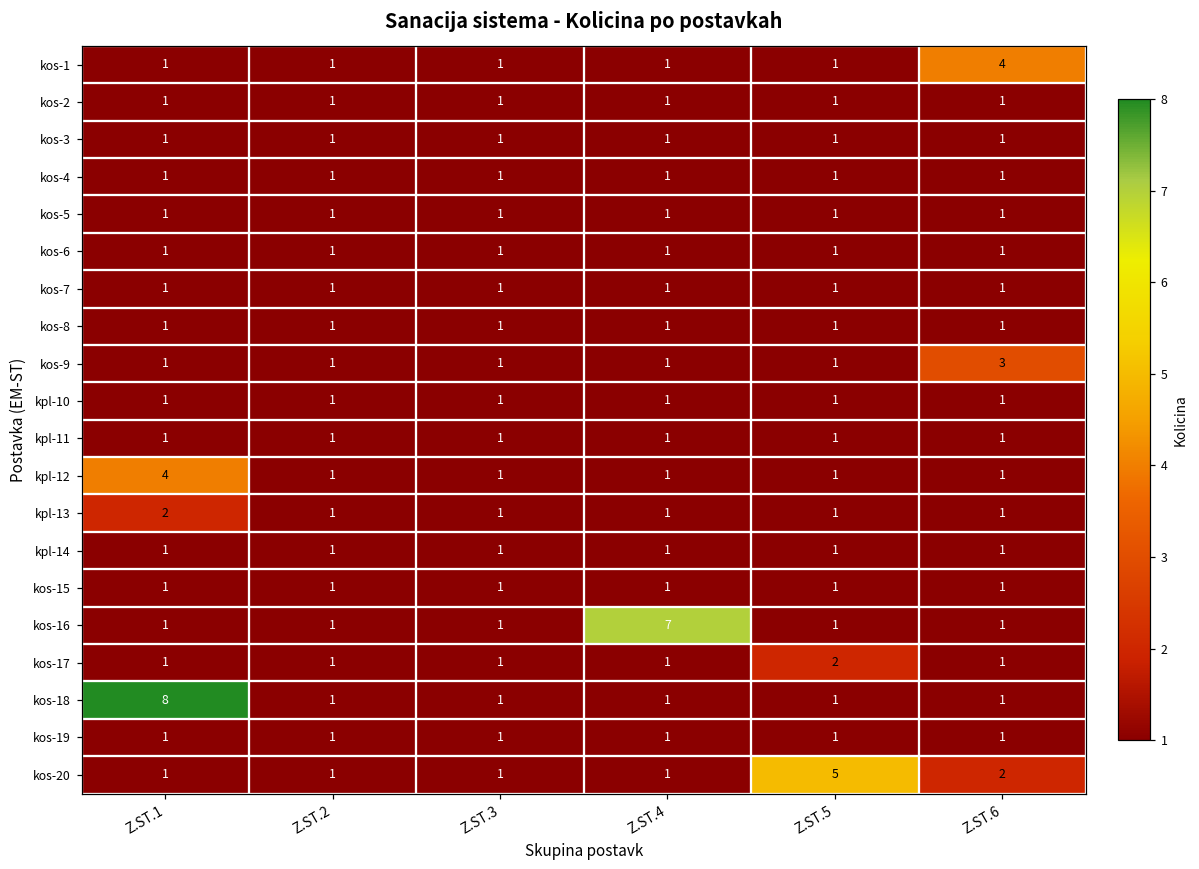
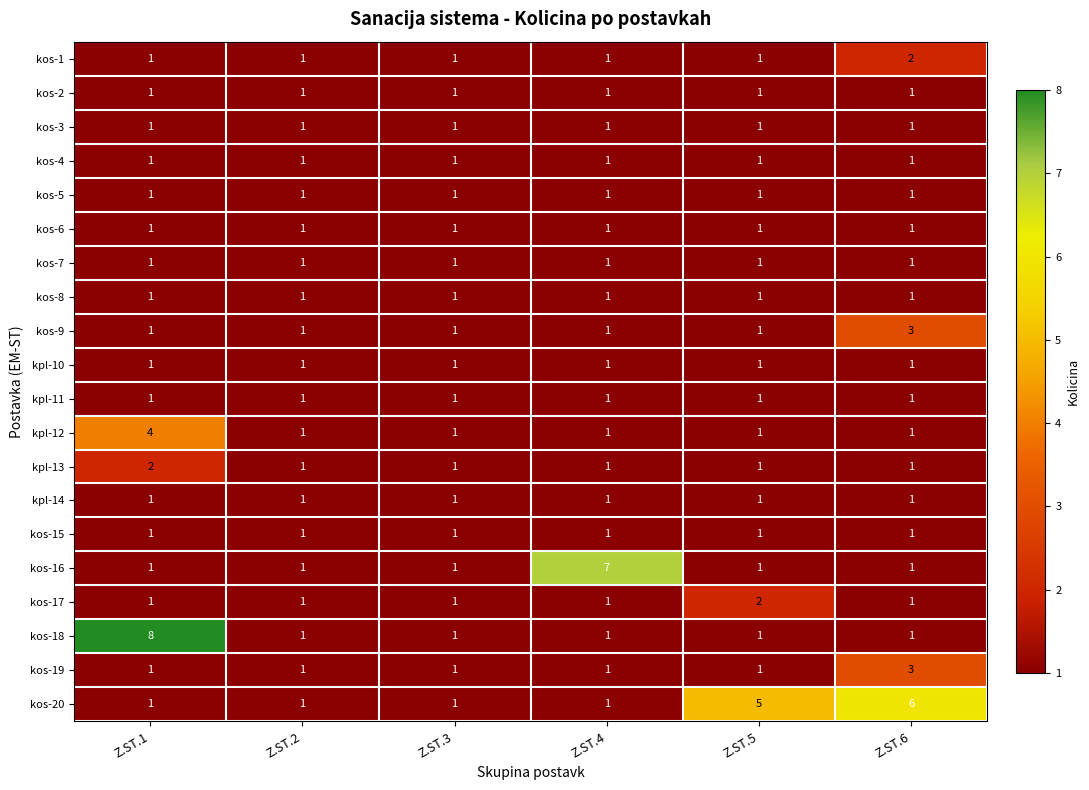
  {
    "kos-1": {
      "Z.ST.1": 1,
      "Z.ST.2": 1,
      "Z.ST.3": 1,
      "Z.ST.4": 1,
      "Z.ST.5": 1,
-     "Z.ST.6": 4
+     "Z.ST.6": 2
    },
    "kos-2": {
      "Z.ST.1": 1,
      "Z.ST.2": 1,
      "Z.ST.3": 1,
      "Z.ST.4": 1,
      "Z.ST.5": 1,
      "Z.ST.6": 1
    },
    "kos-3": {
      "Z.ST.1": 1,
      "Z.ST.2": 1,
      "Z.ST.3": 1,
      "Z.ST.4": 1,
      "Z.ST.5": 1,
      "Z.ST.6": 1
    },
    "kos-4": {
      "Z.ST.1": 1,
      "Z.ST.2": 1,
      "Z.ST.3": 1,
      "Z.ST.4": 1,
      "Z.ST.5": 1,
      "Z.ST.6": 1
    },
    "kos-5": {
      "Z.ST.1": 1,
      "Z.ST.2": 1,
      "Z.ST.3": 1,
      "Z.ST.4": 1,
      "Z.ST.5": 1,
      "Z.ST.6": 1
    },
    "kos-6": {
      "Z.ST.1": 1,
      "Z.ST.2": 1,
      "Z.ST.3": 1,
      "Z.ST.4": 1,
      "Z.ST.5": 1,
      "Z.ST.6": 1
    },
    "kos-7": {
      "Z.ST.1": 1,
      "Z.ST.2": 1,
      "Z.ST.3": 1,
      "Z.ST.4": 1,
      "Z.ST.5": 1,
      "Z.ST.6": 1
    },
    "kos-8": {
      "Z.ST.1": 1,
      "Z.ST.2": 1,
      "Z.ST.3": 1,
      "Z.ST.4": 1,
      "Z.ST.5": 1,
      "Z.ST.6": 1
    },
    "kos-9": {
      "Z.ST.1": 1,
      "Z.ST.2": 1,
      "Z.ST.3": 1,
      "Z.ST.4": 1,
      "Z.ST.5": 1,
      "Z.ST.6": 3
    },
    "kpl-10": {
      "Z.ST.1": 1,
      "Z.ST.2": 1,
      "Z.ST.3": 1,
      "Z.ST.4": 1,
      "Z.ST.5": 1,
      "Z.ST.6": 1
    },
    "kpl-11": {
      "Z.ST.1": 1,
      "Z.ST.2": 1,
      "Z.ST.3": 1,
      "Z.ST.4": 1,
      "Z.ST.5": 1,
      "Z.ST.6": 1
    },
    "kpl-12": {
      "Z.ST.1": 4,
      "Z.ST.2": 1,
      "Z.ST.3": 1,
      "Z.ST.4": 1,
      "Z.ST.5": 1,
      "Z.ST.6": 1
    },
    "kpl-13": {
      "Z.ST.1": 2,
      "Z.ST.2": 1,
      "Z.ST.3": 1,
      "Z.ST.4": 1,
      "Z.ST.5": 1,
      "Z.ST.6": 1
    },
    "kpl-14": {
      "Z.ST.1": 1,
      "Z.ST.2": 1,
      "Z.ST.3": 1,
      "Z.ST.4": 1,
      "Z.ST.5": 1,
      "Z.ST.6": 1
    },
    "kos-15": {
      "Z.ST.1": 1,
      "Z.ST.2": 1,
      "Z.ST.3": 1,
      "Z.ST.4": 1,
      "Z.ST.5": 1,
      "Z.ST.6": 1
    },
    "kos-16": {
      "Z.ST.1": 1,
      "Z.ST.2": 1,
      "Z.ST.3": 1,
      "Z.ST.4": 7,
      "Z.ST.5": 1,
      "Z.ST.6": 1
    },
    "kos-17": {
      "Z.ST.1": 1,
      "Z.ST.2": 1,
      "Z.ST.3": 1,
      "Z.ST.4": 1,
      "Z.ST.5": 2,
      "Z.ST.6": 1
    },
    "kos-18": {
      "Z.ST.1": 8,
      "Z.ST.2": 1,
      "Z.ST.3": 1,
      "Z.ST.4": 1,
      "Z.ST.5": 1,
      "Z.ST.6": 1
    },
    "kos-19": {
      "Z.ST.1": 1,
      "Z.ST.2": 1,
      "Z.ST.3": 1,
      "Z.ST.4": 1,
      "Z.ST.5": 1,
-     "Z.ST.6": 1
+     "Z.ST.6": 3
    },
    "kos-20": {
      "Z.ST.1": 1,
      "Z.ST.2": 1,
      "Z.ST.3": 1,
      "Z.ST.4": 1,
      "Z.ST.5": 5,
-     "Z.ST.6": 2
+     "Z.ST.6": 6
    }
  }
